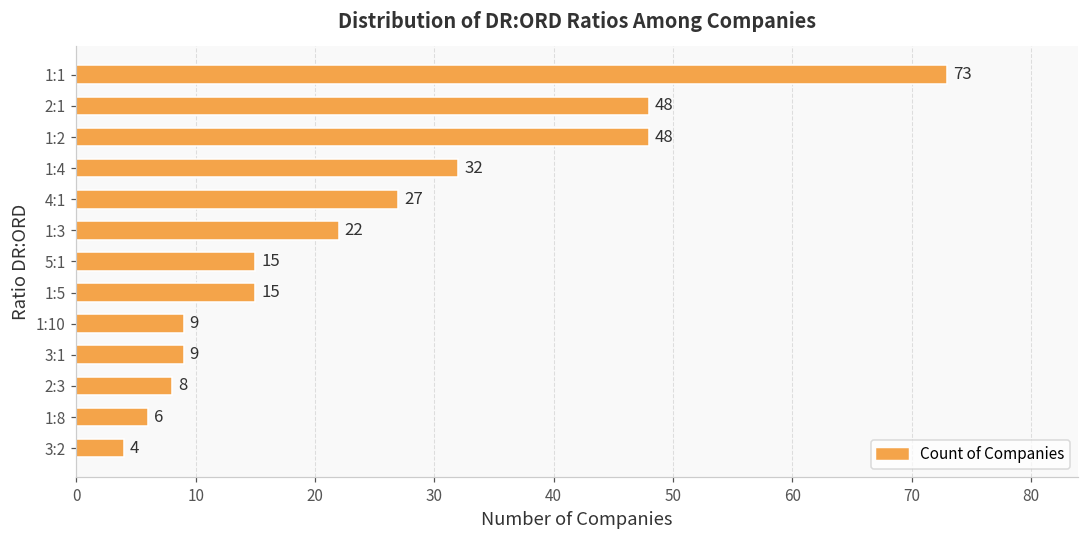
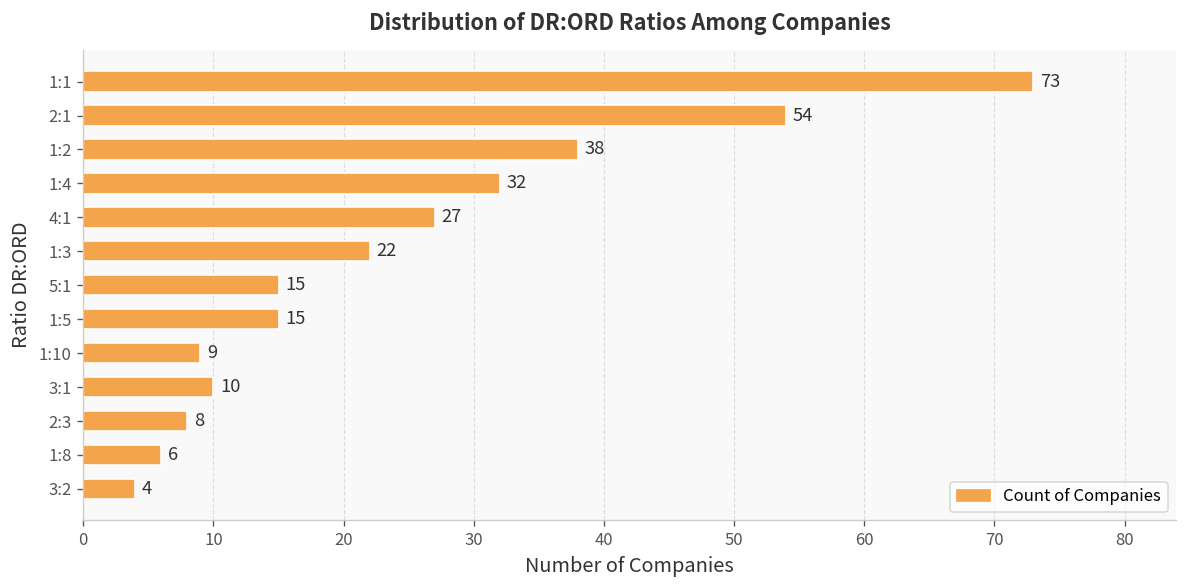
  {
    "1:1": 73,
-   "2:1": 48,
-   "1:2": 48,
+   "2:1": 54,
+   "1:2": 38,
    "1:4": 32,
    "4:1": 27,
    "1:3": 22,
    "5:1": 15,
    "1:5": 15,
    "1:10": 9,
-   "3:1": 9,
+   "3:1": 10,
    "2:3": 8,
    "1:8": 6,
    "3:2": 4
  }
